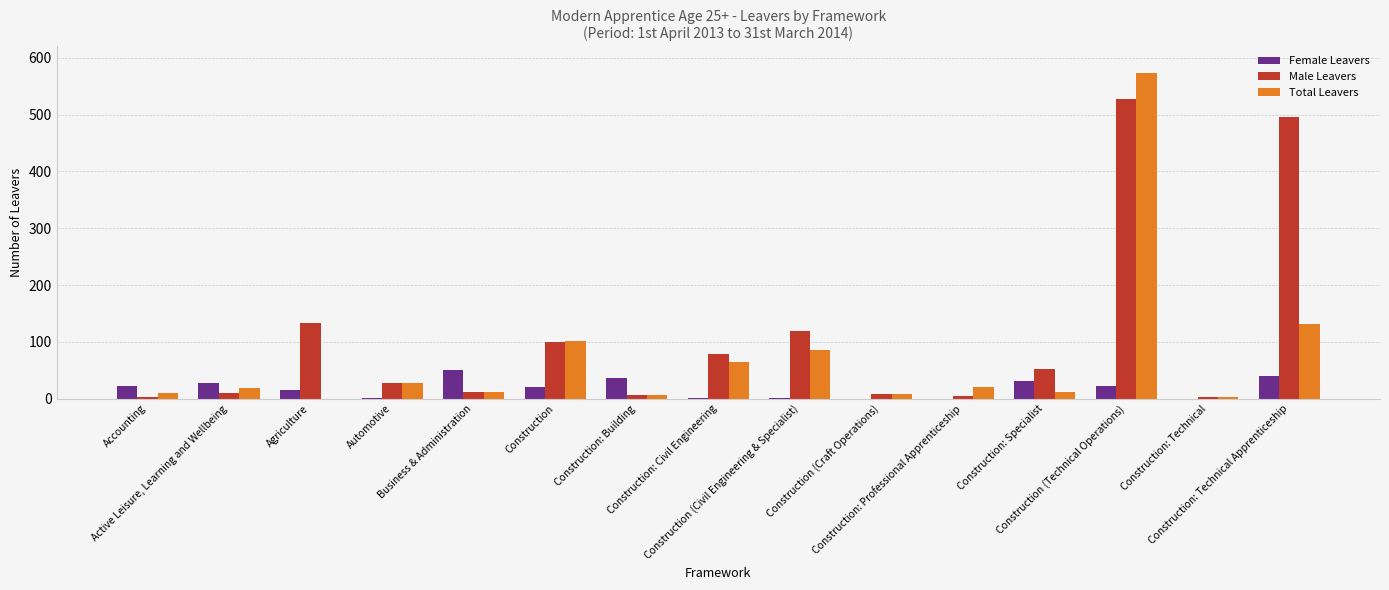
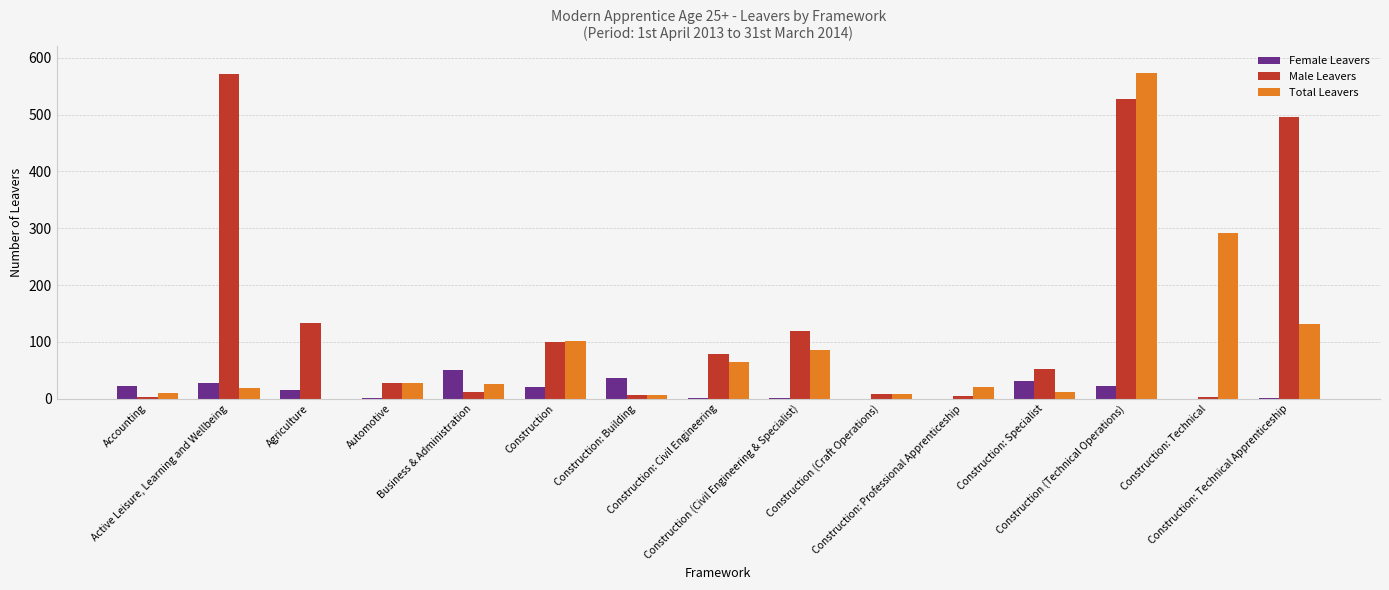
  {
    "Female Leavers": {
      "Accounting": 20,
      "Active Leisure, Learning and Wellbeing": 30,
      "Agriculture": 20,
      "Business & Administration": 50,
      "Construction": 20,
      "Construction: Building": 40,
      "Construction (Craft Operations)": 0,
      "Construction: Professional Apprenticeship": 0,
      "Construction: Specialist": 30,
      "Construction (Technical Operations)": 20,
      "Construction: Technical": 0,
-     "Construction: Technical Apprenticeship": 40
+     "Construction: Technical Apprenticeship": 0
    },
    "Male Leavers": {
-     "Active Leisure, Learning and Wellbeing": 10,
+     "Active Leisure, Learning and Wellbeing": 570,
      "Agriculture": 130,
      "Automotive": 30,
      "Business & Administration": 10,
      "Construction": 100,
      "Construction: Building": 10,
      "Construction: Civil Engineering": 80,
      "Construction (Civil Engineering & Specialist)": 120,
      "Construction (Craft Operations)": 10,
      "Construction: Specialist": 50,
      "Construction (Technical Operations)": 530,
      "Construction: Technical Apprenticeship": 500
    },
    "Total Leavers": {
      "Accounting": 10,
      "Active Leisure, Learning and Wellbeing": 20,
      "Agriculture": 0,
      "Automotive": 30,
-     "Business & Administration": 10,
+     "Business & Administration": 30,
      "Construction": 100,
      "Construction: Building": 10,
      "Construction: Civil Engineering": 70,
      "Construction (Civil Engineering & Specialist)": 90,
      "Construction (Craft Operations)": 10,
      "Construction: Professional Apprenticeship": 20,
      "Construction: Specialist": 10,
      "Construction (Technical Operations)": 570,
-     "Construction: Technical": 0,
+     "Construction: Technical": 290,
      "Construction: Technical Apprenticeship": 130
    }
  }
